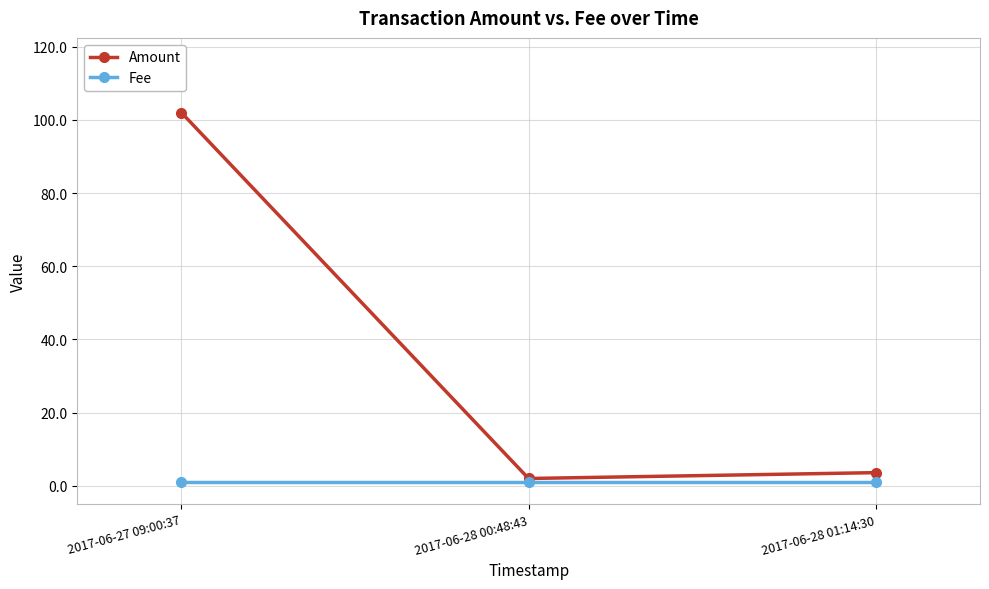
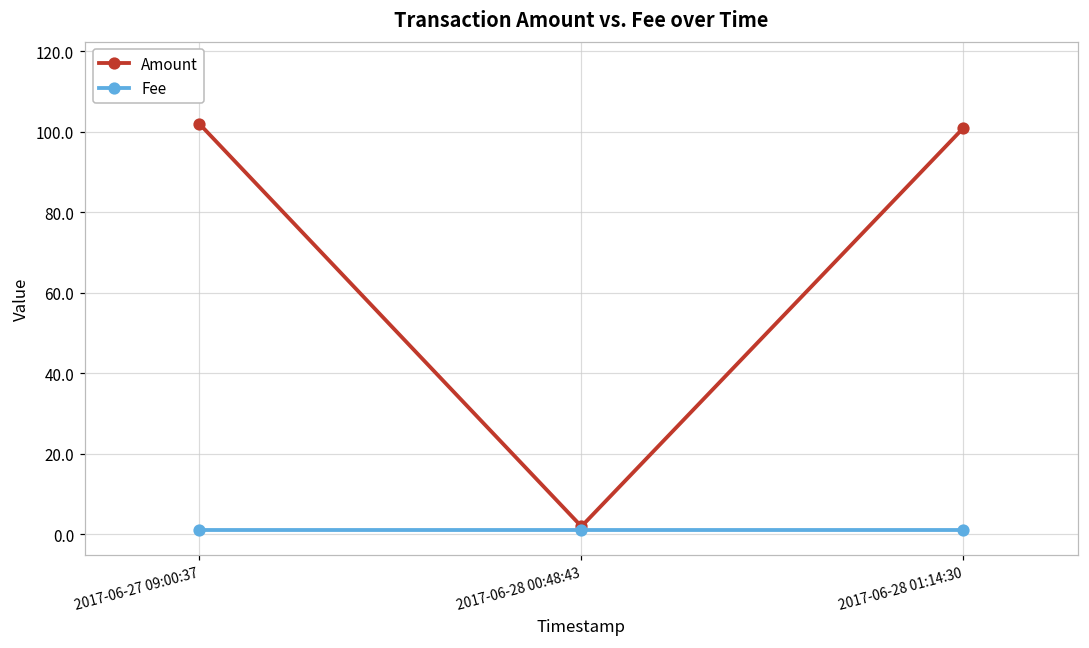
  {
    "Amount": {
      "2017-06-27 09:00:37": 102,
      "2017-06-28 00:48:43": 2,
-     "2017-06-28 01:14:30": 4
+     "2017-06-28 01:14:30": 101
    },
    "Fee": {
      "2017-06-27 09:00:37": 1,
      "2017-06-28 00:48:43": 1,
      "2017-06-28 01:14:30": 1
    }
  }
